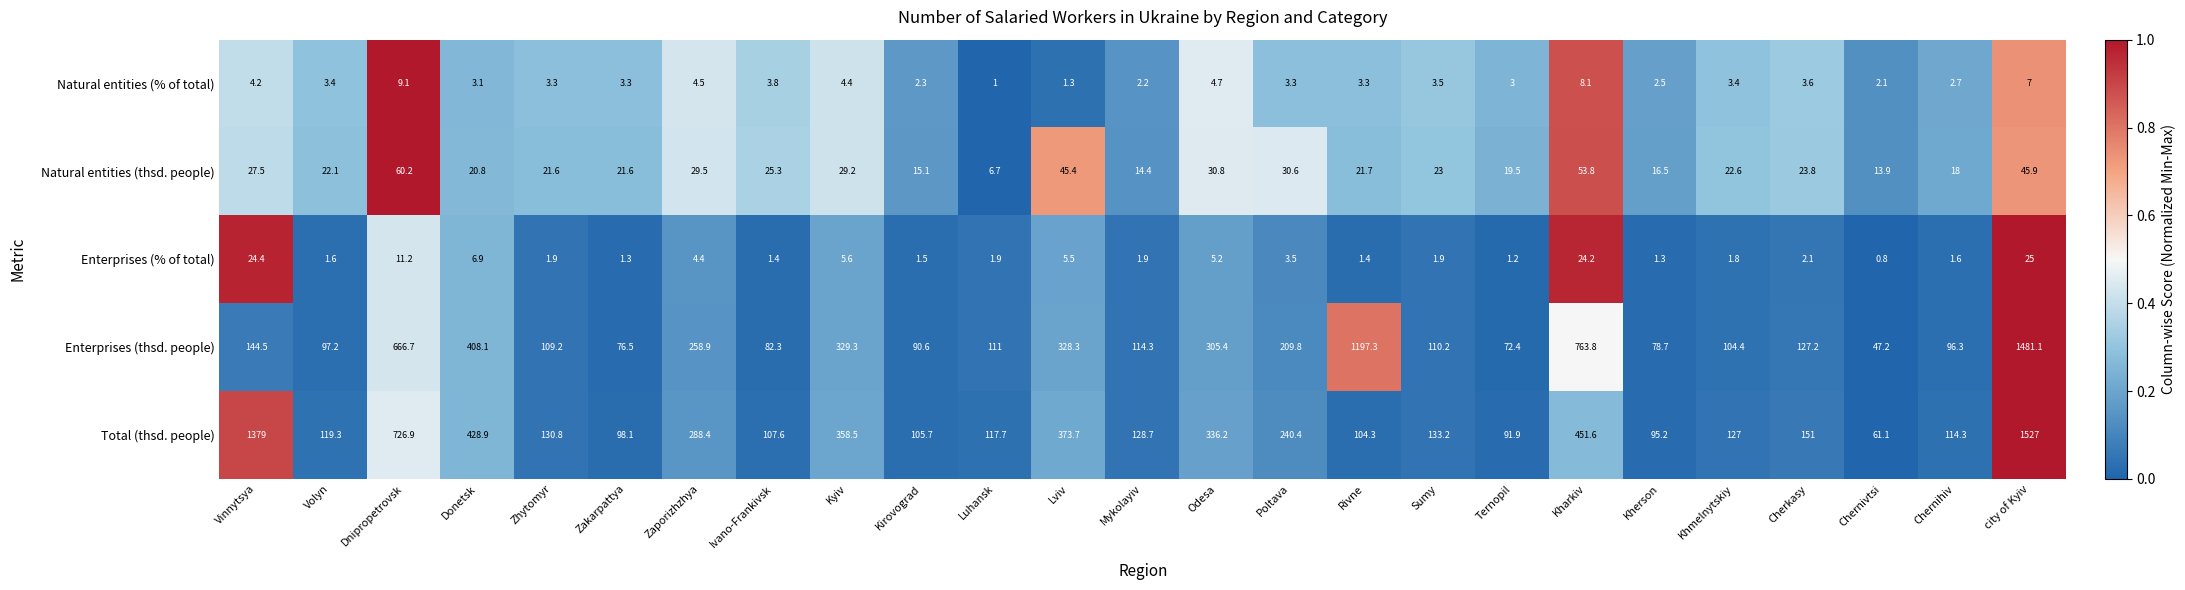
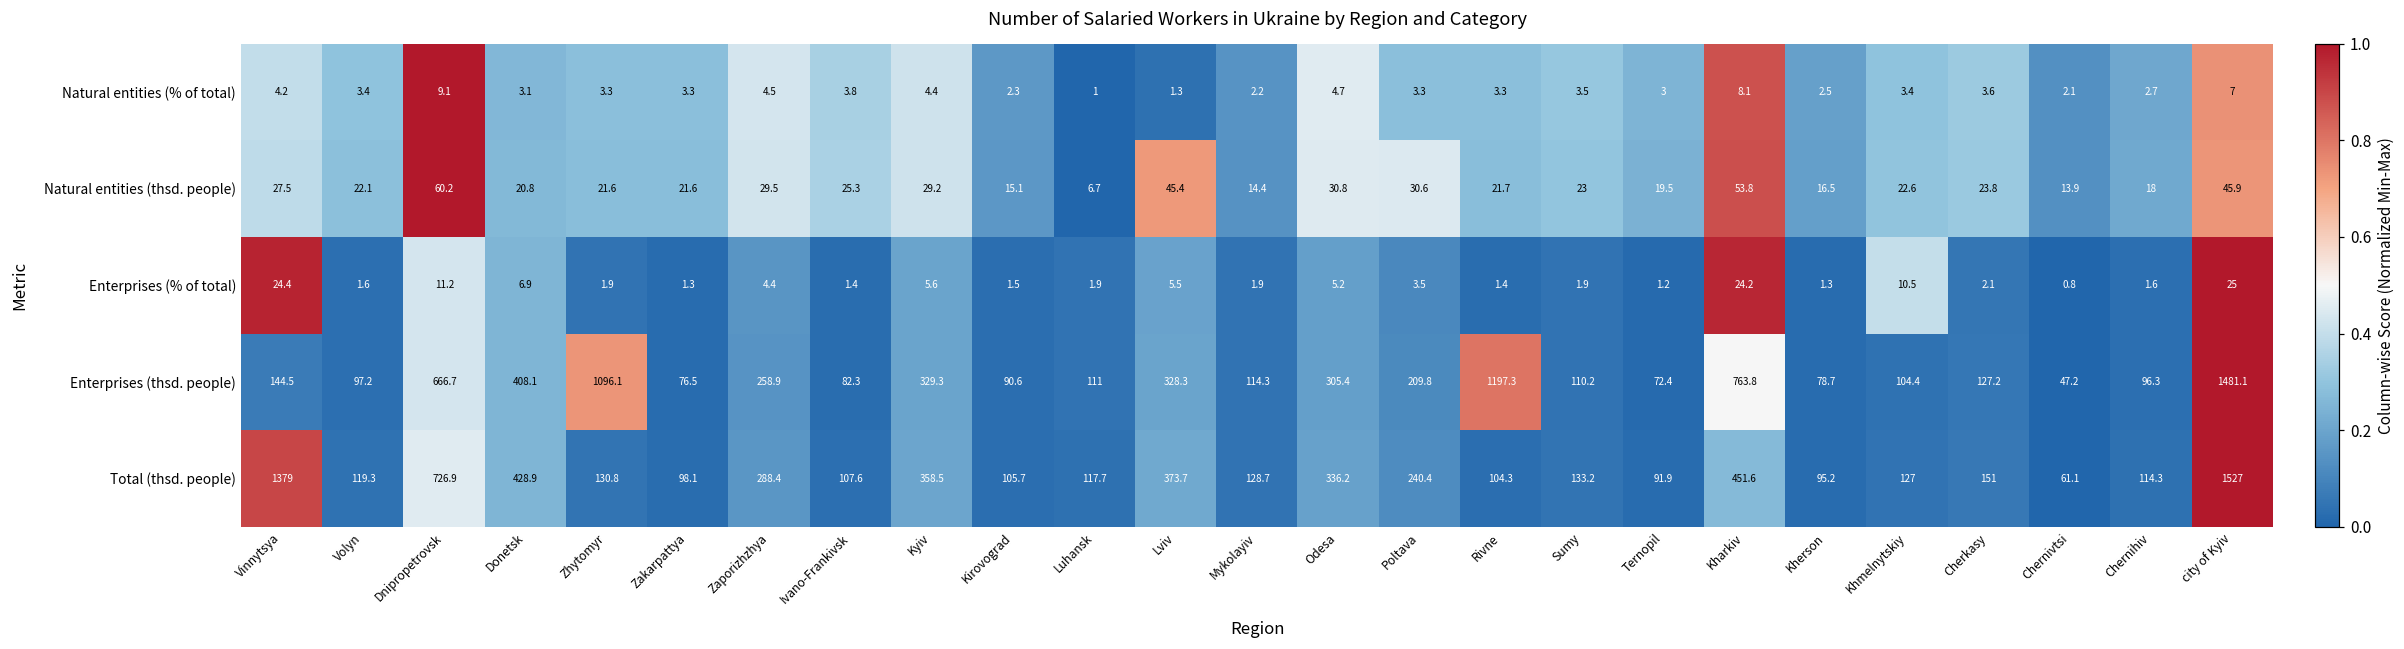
  {
    "Natural entities (% of total)": {
      "Vinnytsya": 4.2,
      "Volyn": 3.4,
      "Dnipropetrovsk": 9.1,
      "Donetsk": 3.1,
      "Zhytomyr": 3.3,
      "Zakarpattya": 3.3,
      "Zaporizhzhya": 4.5,
      "Ivano-Frankivsk": 3.8,
      "Kyiv": 4.4,
      "Kirovograd": 2.3,
      "Luhansk": 1,
      "Lviv": 1.3,
      "Mykolayiv": 2.2,
      "Odesa": 4.7,
      "Poltava": 3.3,
      "Rivne": 3.3,
      "Sumy": 3.5,
      "Ternopil": 3,
      "Kharkiv": 8.1,
      "Kherson": 2.5,
      "Khmelnytskiy": 3.4,
      "Cherkasy": 3.6,
      "Chernivtsi": 2.1,
      "Chernihiv": 2.7,
      "city of Kyiv": 7
    },
    "Natural entities (thsd. people)": {
      "Vinnytsya": 27.5,
      "Volyn": 22.1,
      "Dnipropetrovsk": 60.2,
      "Donetsk": 20.8,
      "Zhytomyr": 21.6,
      "Zakarpattya": 21.6,
      "Zaporizhzhya": 29.5,
      "Ivano-Frankivsk": 25.3,
      "Kyiv": 29.2,
      "Kirovograd": 15.1,
      "Luhansk": 6.7,
      "Lviv": 45.4,
      "Mykolayiv": 14.4,
      "Odesa": 30.8,
      "Poltava": 30.6,
      "Rivne": 21.7,
      "Sumy": 23,
      "Ternopil": 19.5,
      "Kharkiv": 53.8,
      "Kherson": 16.5,
      "Khmelnytskiy": 22.6,
      "Cherkasy": 23.8,
      "Chernivtsi": 13.9,
      "Chernihiv": 18,
      "city of Kyiv": 45.9
    },
    "Enterprises (% of total)": {
      "Vinnytsya": 24.4,
      "Volyn": 1.6,
      "Dnipropetrovsk": 11.2,
      "Donetsk": 6.9,
      "Zhytomyr": 1.9,
      "Zakarpattya": 1.3,
      "Zaporizhzhya": 4.4,
      "Ivano-Frankivsk": 1.4,
      "Kyiv": 5.6,
      "Kirovograd": 1.5,
      "Luhansk": 1.9,
      "Lviv": 5.5,
      "Mykolayiv": 1.9,
      "Odesa": 5.2,
      "Poltava": 3.5,
      "Rivne": 1.4,
      "Sumy": 1.9,
      "Ternopil": 1.2,
      "Kharkiv": 24.2,
      "Kherson": 1.3,
-     "Khmelnytskiy": 1.8,
+     "Khmelnytskiy": 10.5,
      "Cherkasy": 2.1,
      "Chernivtsi": 0.8,
      "Chernihiv": 1.6,
      "city of Kyiv": 25
    },
    "Enterprises (thsd. people)": {
      "Vinnytsya": 144.5,
      "Volyn": 97.2,
      "Dnipropetrovsk": 666.7,
      "Donetsk": 408.1,
-     "Zhytomyr": 109.2,
+     "Zhytomyr": 1096.1,
      "Zakarpattya": 76.5,
      "Zaporizhzhya": 258.9,
      "Ivano-Frankivsk": 82.3,
      "Kyiv": 329.3,
      "Kirovograd": 90.6,
      "Luhansk": 111,
      "Lviv": 328.3,
      "Mykolayiv": 114.3,
      "Odesa": 305.4,
      "Poltava": 209.8,
      "Rivne": 1197.3,
      "Sumy": 110.2,
      "Ternopil": 72.4,
      "Kharkiv": 763.8,
      "Kherson": 78.7,
      "Khmelnytskiy": 104.4,
      "Cherkasy": 127.2,
      "Chernivtsi": 47.2,
      "Chernihiv": 96.3,
      "city of Kyiv": 1481.1
    },
    "Total (thsd. people)": {
      "Vinnytsya": 1379,
      "Volyn": 119.3,
      "Dnipropetrovsk": 726.9,
      "Donetsk": 428.9,
      "Zhytomyr": 130.8,
      "Zakarpattya": 98.1,
      "Zaporizhzhya": 288.4,
      "Ivano-Frankivsk": 107.6,
      "Kyiv": 358.5,
      "Kirovograd": 105.7,
      "Luhansk": 117.7,
      "Lviv": 373.7,
      "Mykolayiv": 128.7,
      "Odesa": 336.2,
      "Poltava": 240.4,
      "Rivne": 104.3,
      "Sumy": 133.2,
      "Ternopil": 91.9,
      "Kharkiv": 451.6,
      "Kherson": 95.2,
      "Khmelnytskiy": 127,
      "Cherkasy": 151,
      "Chernivtsi": 61.1,
      "Chernihiv": 114.3,
      "city of Kyiv": 1527
    }
  }
